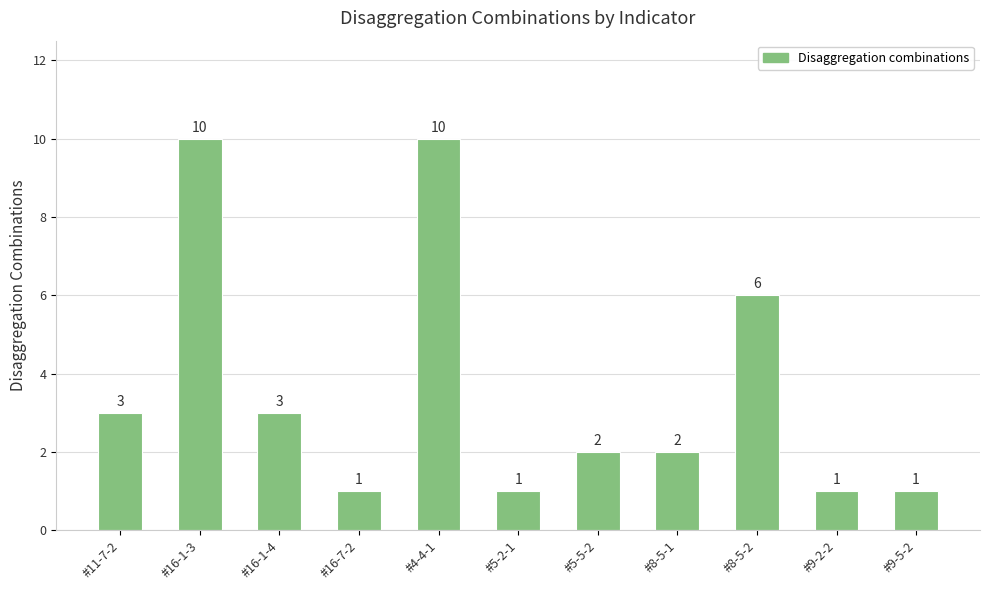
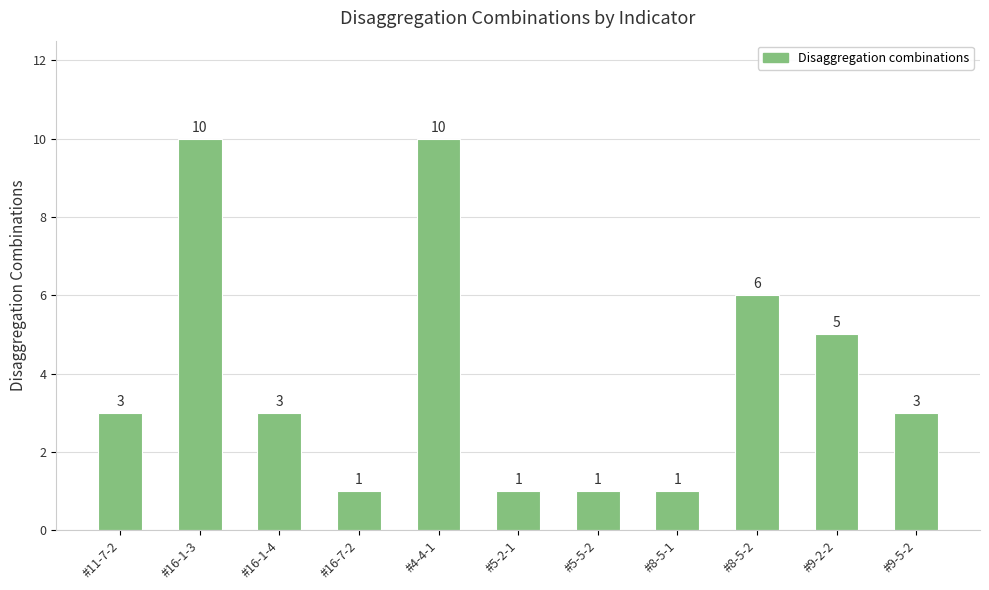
  {
    "#11-7-2": 3,
    "#16-1-3": 10,
    "#16-1-4": 3,
    "#16-7-2": 1,
    "#4-4-1": 10,
    "#5-2-1": 1,
-   "#5-5-2": 2,
-   "#8-5-1": 2,
+   "#5-5-2": 1,
+   "#8-5-1": 1,
    "#8-5-2": 6,
-   "#9-2-2": 1,
-   "#9-5-2": 1
+   "#9-2-2": 5,
+   "#9-5-2": 3
  }
